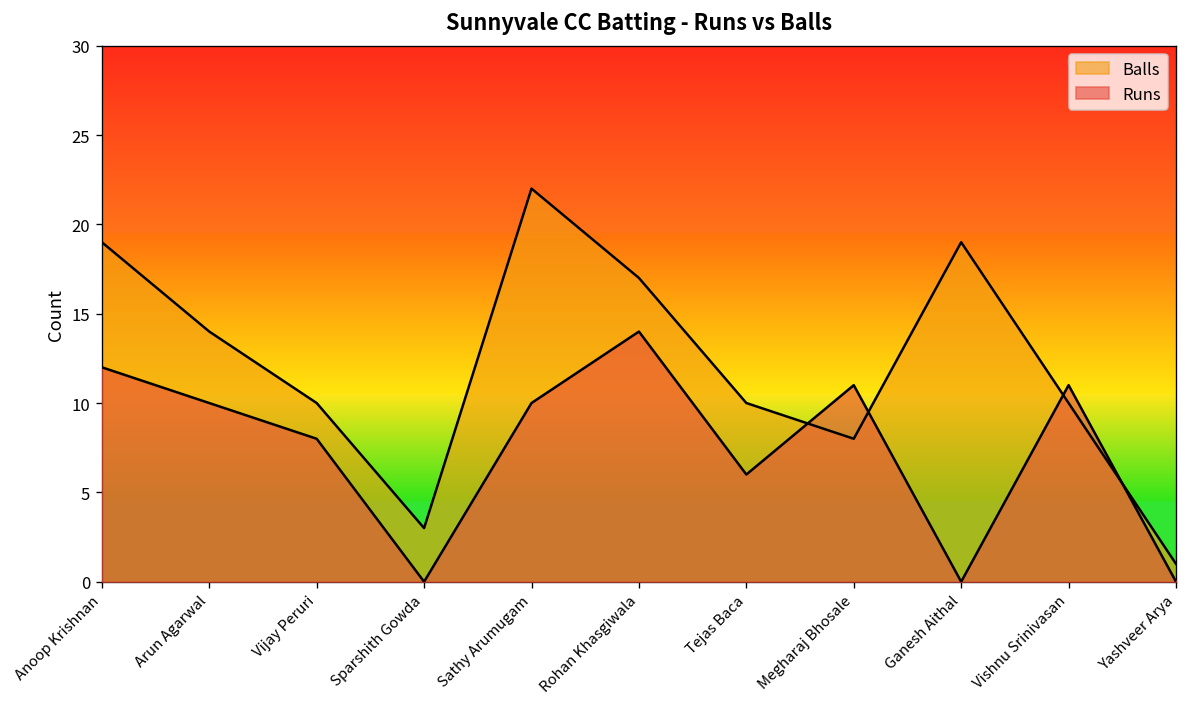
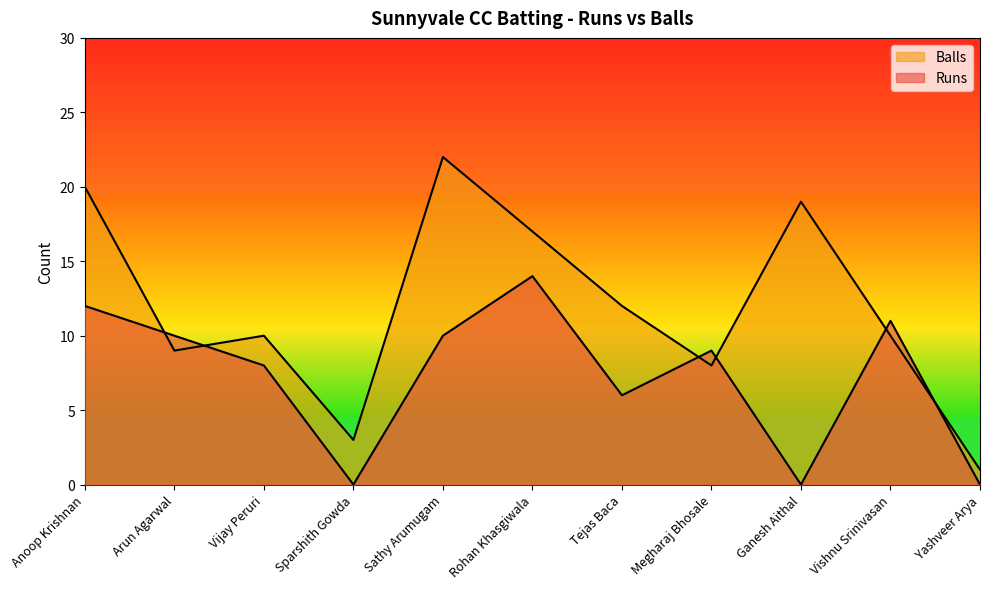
  {
    "Balls": {
-     "Anoop Krishnan": 19,
-     "Arun Agarwal": 14,
+     "Anoop Krishnan": 20,
+     "Arun Agarwal": 9,
      "Vijay Peruri": 10,
      "Sparshith Gowda": 3,
      "Sathy Arumugam": 22,
      "Rohan Khasgiwala": 17,
-     "Tejas Baca": 10,
+     "Tejas Baca": 12,
      "Megharaj Bhosale": 8,
      "Ganesh Aithal": 19,
      "Vishnu Srinivasan": 10,
      "Yashveer Arya": 1
    },
    "Runs": {
      "Anoop Krishnan": 12,
      "Arun Agarwal": 10,
      "Vijay Peruri": 8,
      "Sparshith Gowda": 0,
      "Sathy Arumugam": 10,
      "Rohan Khasgiwala": 14,
      "Tejas Baca": 6,
-     "Megharaj Bhosale": 11,
+     "Megharaj Bhosale": 9,
      "Ganesh Aithal": 0,
      "Vishnu Srinivasan": 11,
      "Yashveer Arya": 0
    }
  }
